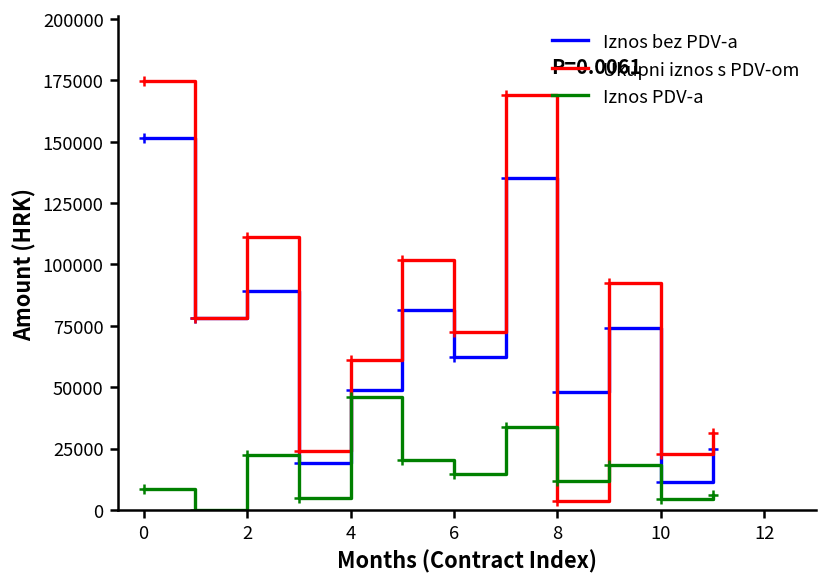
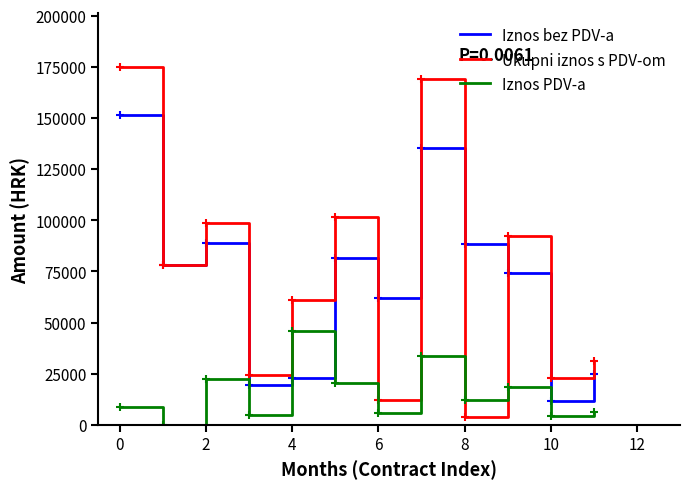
  {
    "Iznos bez PDV-a": {
      "0": 152000,
      "2": 89000,
-     "4": 49000,
+     "4": 23000,
      "6": 62000,
-     "8": 48000,
+     "8": 89000,
      "10": 12000
    },
    "Ukupni iznos s PDV-om": {
      "0": 175000,
-     "2": 111000,
+     "2": 98000,
      "4": 61000,
-     "6": 73000,
+     "6": 12000,
      "8": 4000,
      "10": 23000
    },
    "Iznos PDV-a": {
      "0": 8000,
      "2": 22000,
      "4": 46000,
-     "6": 15000,
+     "6": 6000,
      "8": 12000,
      "10": 5000
    }
  }
